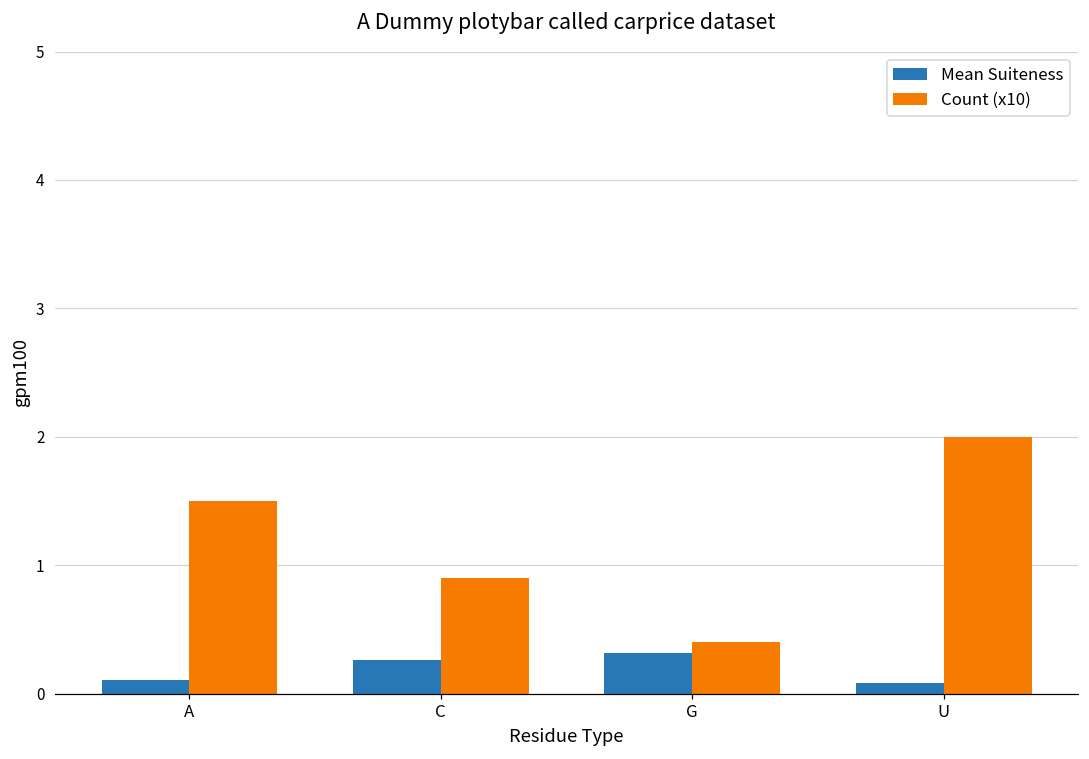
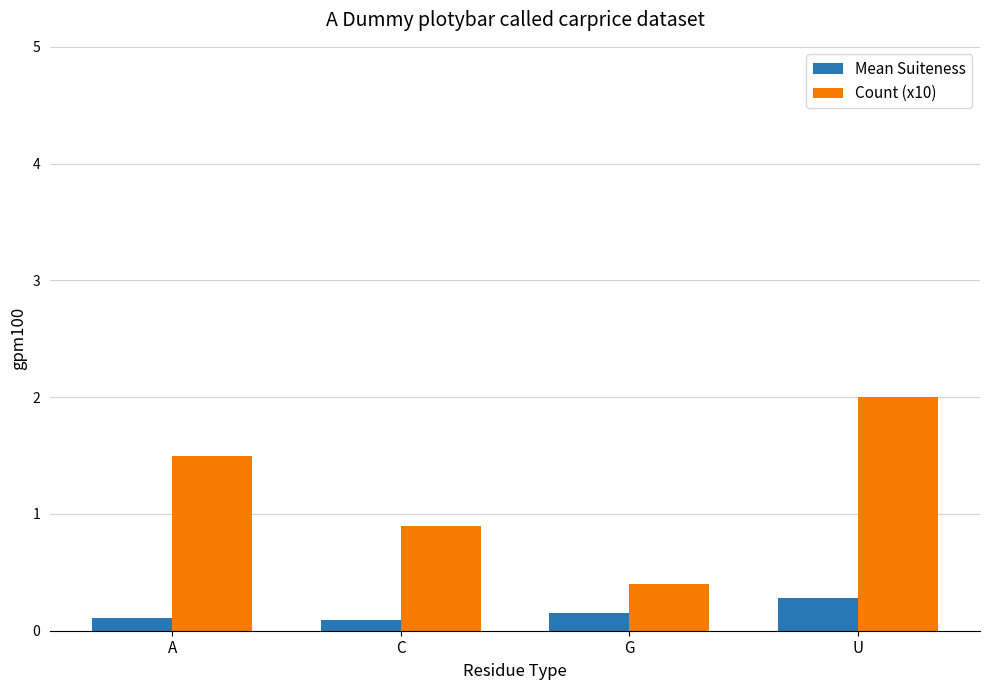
  {
    "Mean Suiteness": {
      "A": 0.11,
-     "C": 0.26,
-     "G": 0.32,
-     "U": 0.08
+     "C": 0.09,
+     "G": 0.15,
+     "U": 0.28
    },
    "Count (x10)": {
      "A": 1.50,
      "C": 0.90,
      "G": 0.40,
      "U": 2.00
    }
  }
